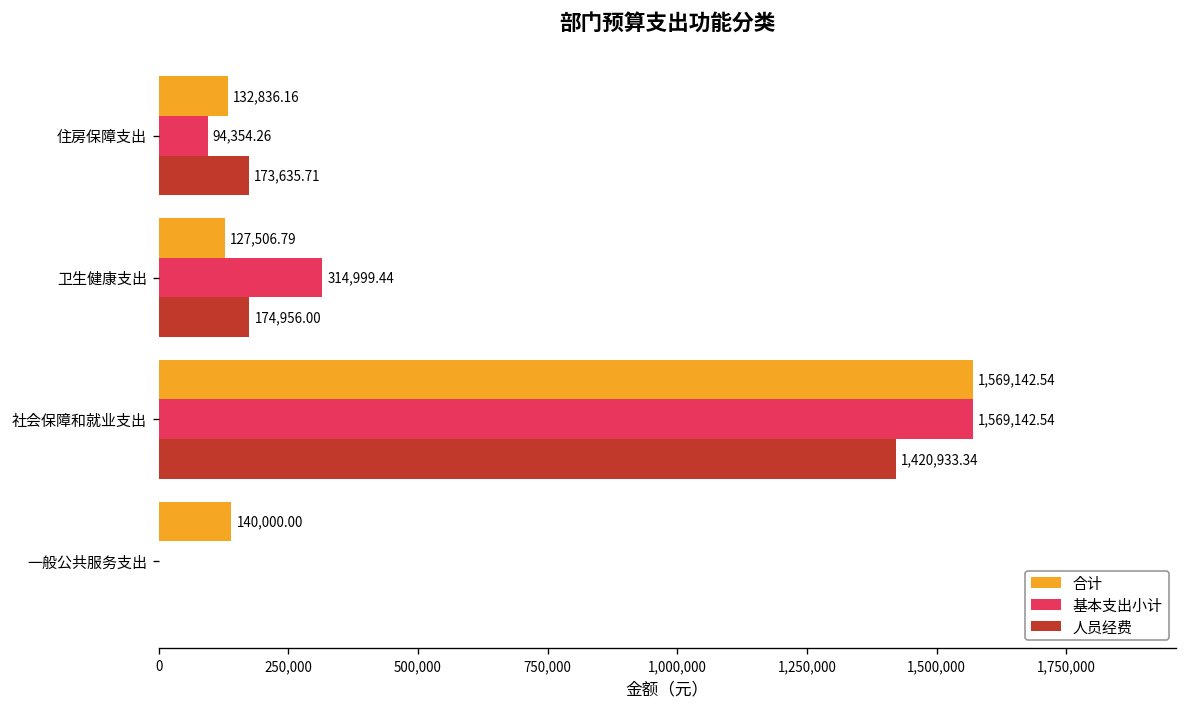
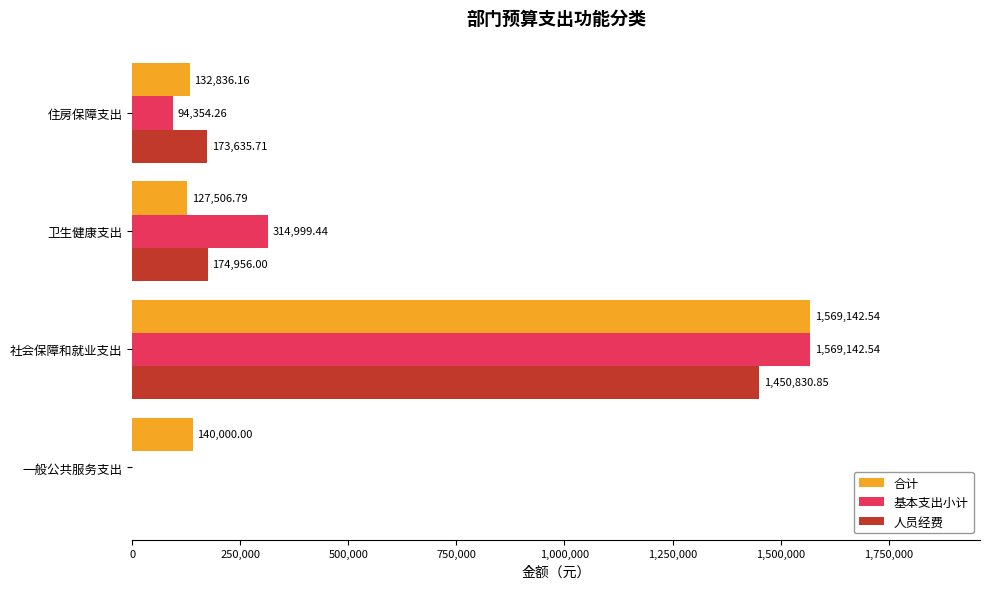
  {
    "合计": {
      "住房保障支出": "132,836.16",
      "卫生健康支出": "127,506.79",
      "社会保障和就业支出": "1,569,142.54",
      "一般公共服务支出": "140,000.00"
    },
    "基本支出小计": {
      "住房保障支出": "94,354.26",
      "卫生健康支出": "314,999.44",
      "社会保障和就业支出": "1,569,142.54"
    },
    "人员经费": {
      "住房保障支出": "173,635.71",
      "卫生健康支出": "174,956.00",
-     "社会保障和就业支出": "1,420,933.34"
+     "社会保障和就业支出": "1,450,830.85"
    }
  }
